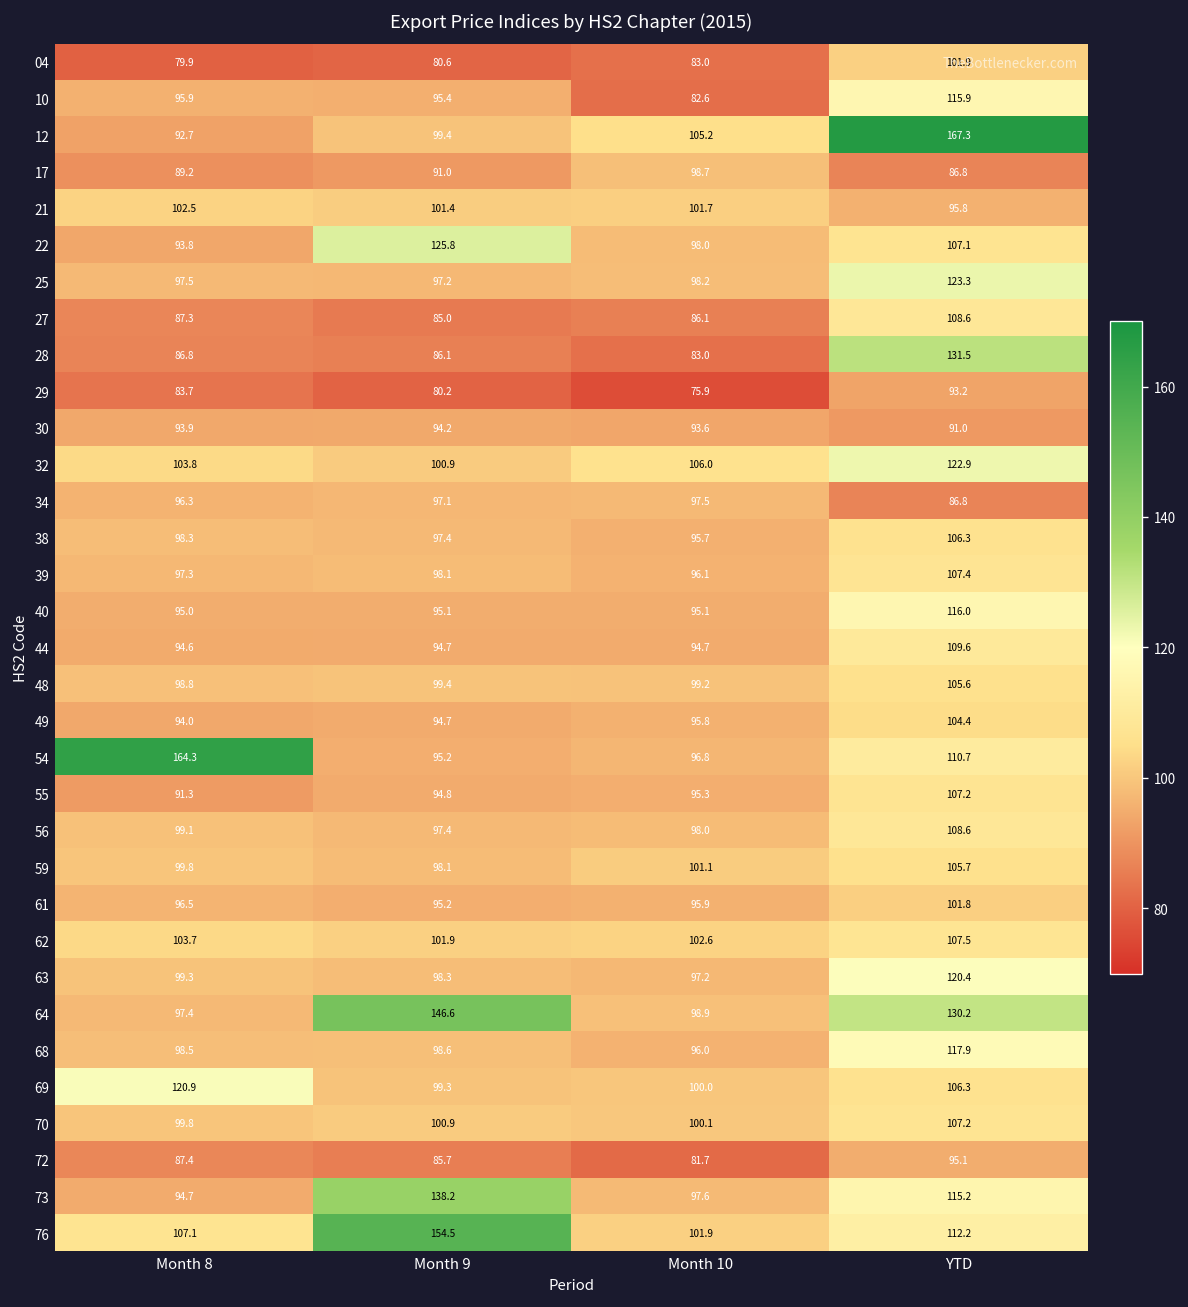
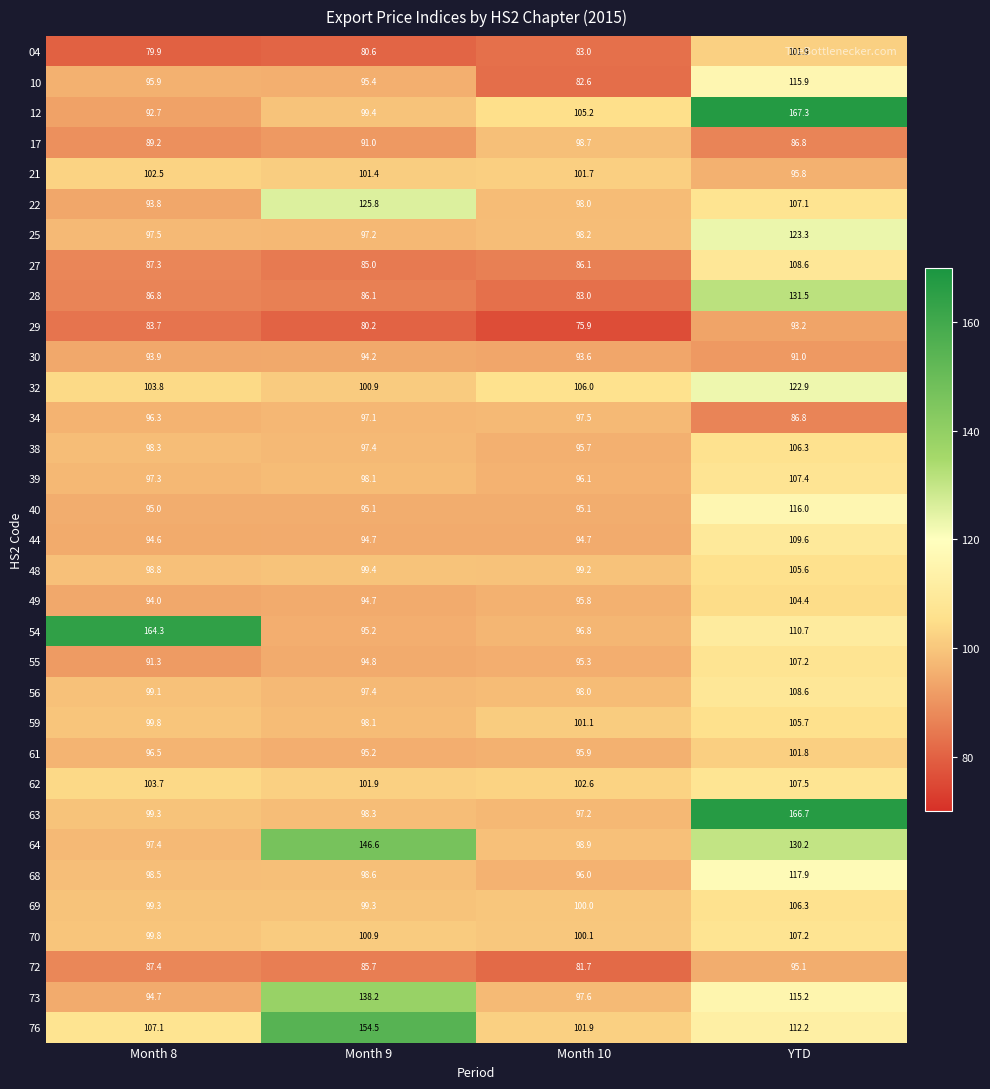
  {
    "04": {
      "Month 8": 79.9,
      "Month 9": 80.6,
      "Month 10": 83.0
    },
    "10": {
      "Month 8": 95.9,
      "Month 9": 95.4,
      "Month 10": 82.6,
      "YTD": 115.9
    },
    "12": {
      "Month 8": 92.7,
      "Month 9": 99.4,
      "Month 10": 105.2,
      "YTD": 167.3
    },
    "17": {
      "Month 8": 89.2,
      "Month 9": 91.0,
      "Month 10": 98.7,
      "YTD": 86.8
    },
    "21": {
      "Month 8": 102.5,
      "Month 9": 101.4,
      "Month 10": 101.7,
      "YTD": 95.8
    },
    "22": {
      "Month 8": 93.8,
      "Month 9": 125.8,
      "Month 10": 98.0,
      "YTD": 107.1
    },
    "25": {
      "Month 8": 97.5,
      "Month 9": 97.2,
      "Month 10": 98.2,
      "YTD": 123.3
    },
    "27": {
      "Month 8": 87.3,
      "Month 9": 85.0,
      "Month 10": 86.1,
      "YTD": 108.6
    },
    "28": {
      "Month 8": 86.8,
      "Month 9": 86.1,
      "Month 10": 83.0,
      "YTD": 131.5
    },
    "29": {
      "Month 8": 83.7,
      "Month 9": 80.2,
      "Month 10": 75.9,
      "YTD": 93.2
    },
    "30": {
      "Month 8": 93.9,
      "Month 9": 94.2,
      "Month 10": 93.6,
      "YTD": 91.0
    },
    "32": {
      "Month 8": 103.8,
      "Month 9": 100.9,
      "Month 10": 106.0,
      "YTD": 122.9
    },
    "34": {
      "Month 8": 96.3,
      "Month 9": 97.1,
      "Month 10": 97.5,
      "YTD": 86.8
    },
    "38": {
      "Month 8": 98.3,
      "Month 9": 97.4,
      "Month 10": 95.7,
      "YTD": 106.3
    },
    "39": {
      "Month 8": 97.3,
      "Month 9": 98.1,
      "Month 10": 96.1,
      "YTD": 107.4
    },
    "40": {
      "Month 8": 95.0,
      "Month 9": 95.1,
      "Month 10": 95.1,
      "YTD": 116.0
    },
    "44": {
      "Month 8": 94.6,
      "Month 9": 94.7,
      "Month 10": 94.7,
      "YTD": 109.6
    },
    "48": {
      "Month 8": 98.8,
      "Month 9": 99.4,
      "Month 10": 99.2,
      "YTD": 105.6
    },
    "49": {
      "Month 8": 94.0,
      "Month 9": 94.7,
      "Month 10": 95.8,
      "YTD": 104.4
    },
    "54": {
      "Month 8": 164.3,
      "Month 9": 95.2,
      "Month 10": 96.8,
      "YTD": 110.7
    },
    "55": {
      "Month 8": 91.3,
      "Month 9": 94.8,
      "Month 10": 95.3,
      "YTD": 107.2
    },
    "56": {
      "Month 8": 99.1,
      "Month 9": 97.4,
      "Month 10": 98.0,
      "YTD": 108.6
    },
    "59": {
      "Month 8": 99.8,
      "Month 9": 98.1,
      "Month 10": 101.1,
      "YTD": 105.7
    },
    "61": {
      "Month 8": 96.5,
      "Month 9": 95.2,
      "Month 10": 95.9,
      "YTD": 101.8
    },
    "62": {
      "Month 8": 103.7,
      "Month 9": 101.9,
      "Month 10": 102.6,
      "YTD": 107.5
    },
    "63": {
      "Month 8": 99.3,
      "Month 9": 98.3,
      "Month 10": 97.2,
-     "YTD": 120.4
+     "YTD": 166.7
    },
    "64": {
      "Month 8": 97.4,
      "Month 9": 146.6,
      "Month 10": 98.9,
      "YTD": 130.2
    },
    "68": {
      "Month 8": 98.5,
      "Month 9": 98.6,
      "Month 10": 96.0,
      "YTD": 117.9
    },
    "69": {
-     "Month 8": 120.9,
+     "Month 8": 99.3,
      "Month 9": 99.3,
      "Month 10": 100.0,
      "YTD": 106.3
    },
    "70": {
      "Month 8": 99.8,
      "Month 9": 100.9,
      "Month 10": 100.1,
      "YTD": 107.2
    },
    "72": {
      "Month 8": 87.4,
      "Month 9": 85.7,
      "Month 10": 81.7,
      "YTD": 95.1
    },
    "73": {
      "Month 8": 94.7,
      "Month 9": 138.2,
      "Month 10": 97.6,
      "YTD": 115.2
    },
    "76": {
      "Month 8": 107.1,
      "Month 9": 154.5,
      "Month 10": 101.9,
      "YTD": 112.2
    }
  }
